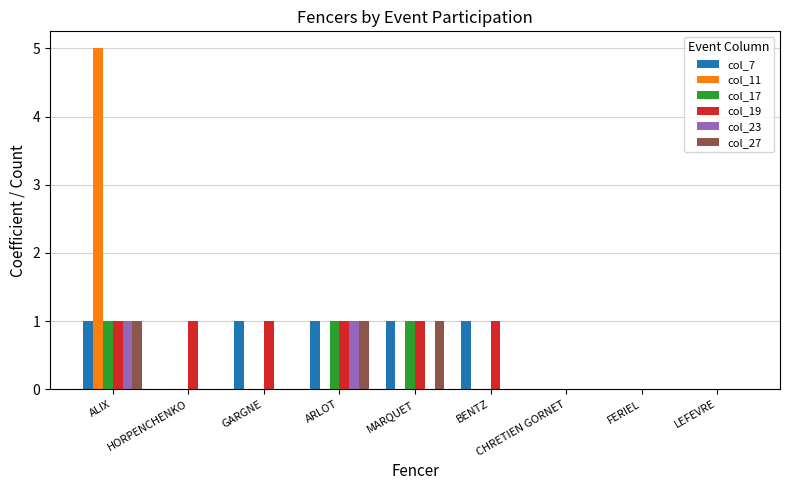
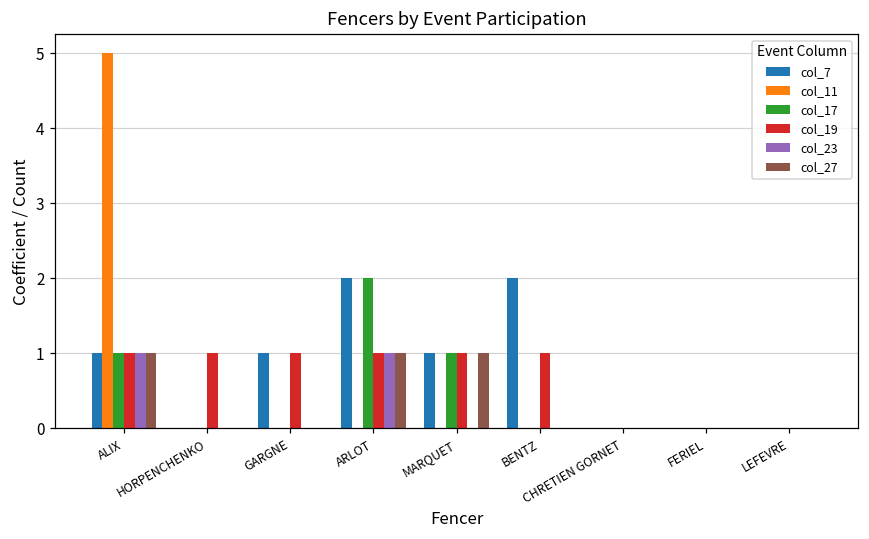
  {
    "col_7": {
      "ALIX": 1,
      "HORPENCHENKO": 0,
      "GARGNE": 1,
-     "ARLOT": 1,
+     "ARLOT": 2,
      "MARQUET": 1,
-     "BENTZ": 1,
+     "BENTZ": 2,
      "CHRETIEN GORNET": 0,
      "FERIEL": 0,
      "LEFEVRE": 0
    },
    "col_11": {
      "ALIX": 5,
      "HORPENCHENKO": 0,
      "GARGNE": 0,
      "ARLOT": 0,
      "MARQUET": 0,
      "BENTZ": 0,
      "CHRETIEN GORNET": 0,
      "FERIEL": 0,
      "LEFEVRE": 0
    },
    "col_17": {
      "ALIX": 1,
      "HORPENCHENKO": 0,
      "GARGNE": 0,
-     "ARLOT": 1,
+     "ARLOT": 2,
      "MARQUET": 1,
      "BENTZ": 0,
      "CHRETIEN GORNET": 0,
      "FERIEL": 0,
      "LEFEVRE": 0
    },
    "col_19": {
      "ALIX": 1,
      "HORPENCHENKO": 1,
      "GARGNE": 1,
      "ARLOT": 1,
      "MARQUET": 1,
      "BENTZ": 1,
      "CHRETIEN GORNET": 0,
      "FERIEL": 0,
      "LEFEVRE": 0
    },
    "col_23": {
      "ALIX": 1,
      "HORPENCHENKO": 0,
      "GARGNE": 0,
      "ARLOT": 1,
      "MARQUET": 0,
      "BENTZ": 0,
      "CHRETIEN GORNET": 0,
      "FERIEL": 0,
      "LEFEVRE": 0
    },
    "col_27": {
      "ALIX": 1,
      "HORPENCHENKO": 0,
      "GARGNE": 0,
      "ARLOT": 1,
      "MARQUET": 1,
      "BENTZ": 0,
      "CHRETIEN GORNET": 0,
      "FERIEL": 0,
      "LEFEVRE": 0
    }
  }
